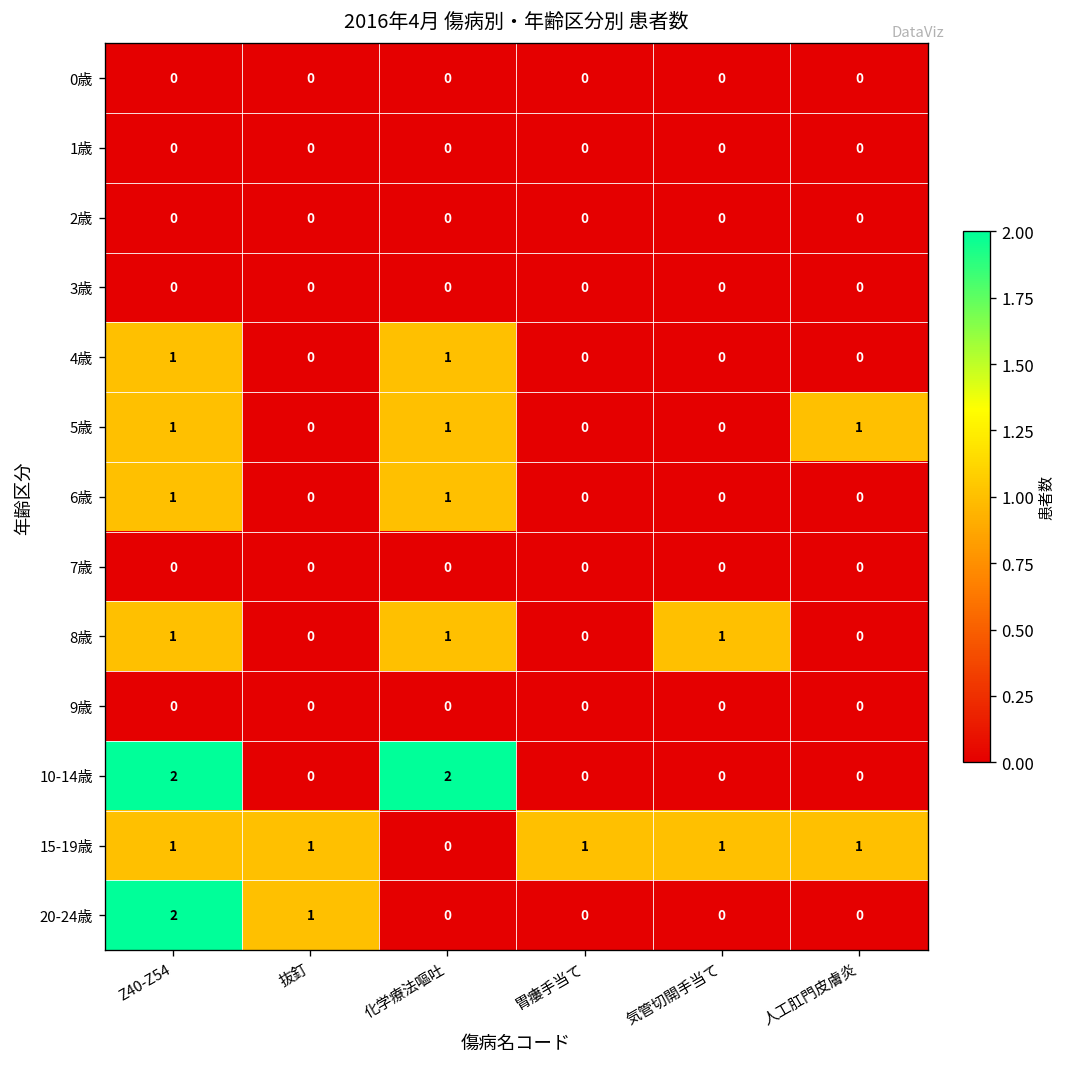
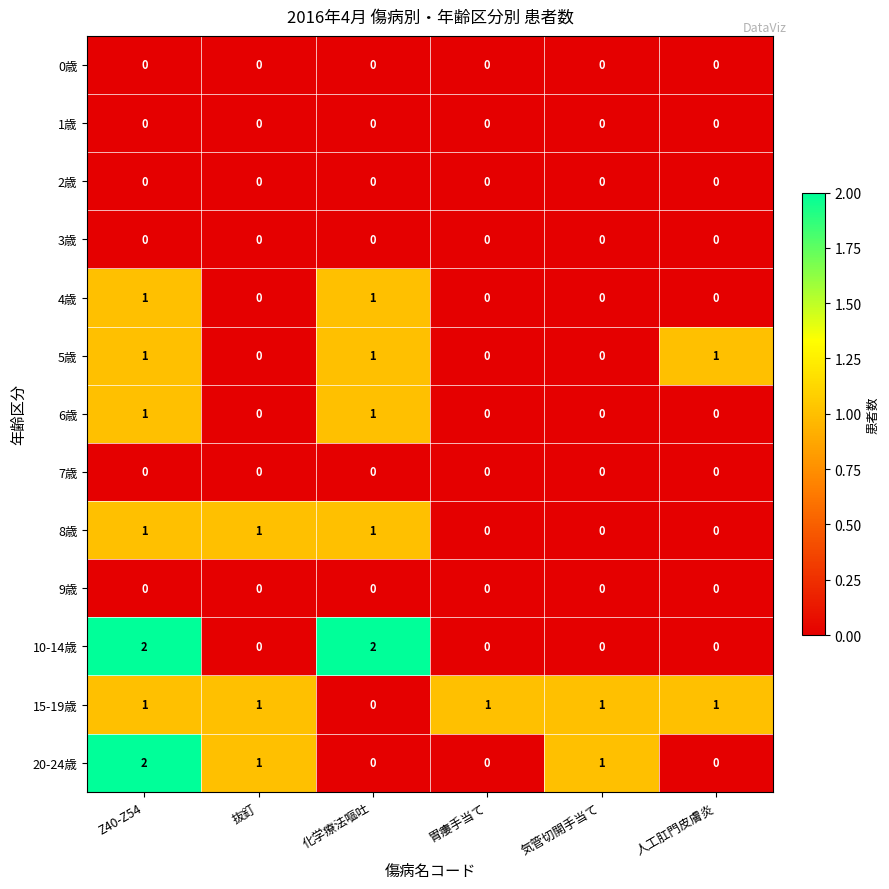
  {
    "0歳": {
      "Z40-Z54": 0,
      "抜釘": 0,
      "化学療法嘔吐": 0,
      "胃瘻手当て": 0,
      "気管切開手当て": 0,
      "人工肛門皮膚炎": 0
    },
    "1歳": {
      "Z40-Z54": 0,
      "抜釘": 0,
      "化学療法嘔吐": 0,
      "胃瘻手当て": 0,
      "気管切開手当て": 0,
      "人工肛門皮膚炎": 0
    },
    "2歳": {
      "Z40-Z54": 0,
      "抜釘": 0,
      "化学療法嘔吐": 0,
      "胃瘻手当て": 0,
      "気管切開手当て": 0,
      "人工肛門皮膚炎": 0
    },
    "3歳": {
      "Z40-Z54": 0,
      "抜釘": 0,
      "化学療法嘔吐": 0,
      "胃瘻手当て": 0,
      "気管切開手当て": 0,
      "人工肛門皮膚炎": 0
    },
    "4歳": {
      "Z40-Z54": 1,
      "抜釘": 0,
      "化学療法嘔吐": 1,
      "胃瘻手当て": 0,
      "気管切開手当て": 0,
      "人工肛門皮膚炎": 0
    },
    "5歳": {
      "Z40-Z54": 1,
      "抜釘": 0,
      "化学療法嘔吐": 1,
      "胃瘻手当て": 0,
      "気管切開手当て": 0,
      "人工肛門皮膚炎": 1
    },
    "6歳": {
      "Z40-Z54": 1,
      "抜釘": 0,
      "化学療法嘔吐": 1,
      "胃瘻手当て": 0,
      "気管切開手当て": 0,
      "人工肛門皮膚炎": 0
    },
    "7歳": {
      "Z40-Z54": 0,
      "抜釘": 0,
      "化学療法嘔吐": 0,
      "胃瘻手当て": 0,
      "気管切開手当て": 0,
      "人工肛門皮膚炎": 0
    },
    "8歳": {
      "Z40-Z54": 1,
-     "抜釘": 0,
+     "抜釘": 1,
      "化学療法嘔吐": 1,
      "胃瘻手当て": 0,
-     "気管切開手当て": 1,
+     "気管切開手当て": 0,
      "人工肛門皮膚炎": 0
    },
    "9歳": {
      "Z40-Z54": 0,
      "抜釘": 0,
      "化学療法嘔吐": 0,
      "胃瘻手当て": 0,
      "気管切開手当て": 0,
      "人工肛門皮膚炎": 0
    },
    "10-14歳": {
      "Z40-Z54": 2,
      "抜釘": 0,
      "化学療法嘔吐": 2,
      "胃瘻手当て": 0,
      "気管切開手当て": 0,
      "人工肛門皮膚炎": 0
    },
    "15-19歳": {
      "Z40-Z54": 1,
      "抜釘": 1,
      "化学療法嘔吐": 0,
      "胃瘻手当て": 1,
      "気管切開手当て": 1,
      "人工肛門皮膚炎": 1
    },
    "20-24歳": {
      "Z40-Z54": 2,
      "抜釘": 1,
      "化学療法嘔吐": 0,
      "胃瘻手当て": 0,
-     "気管切開手当て": 0,
+     "気管切開手当て": 1,
      "人工肛門皮膚炎": 0
    }
  }
